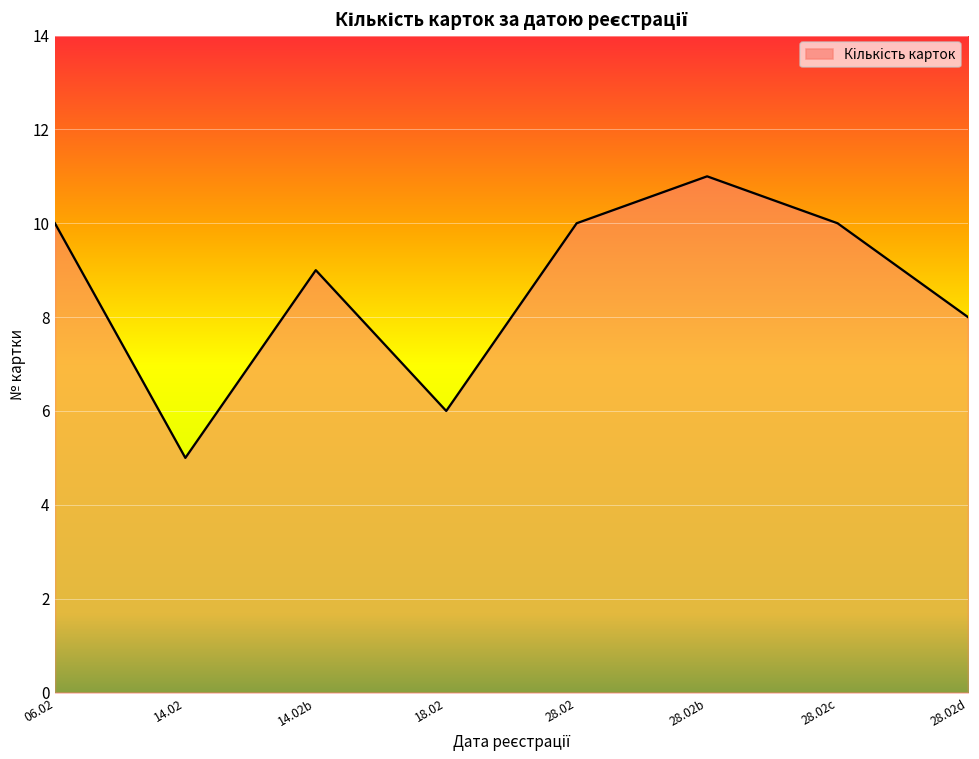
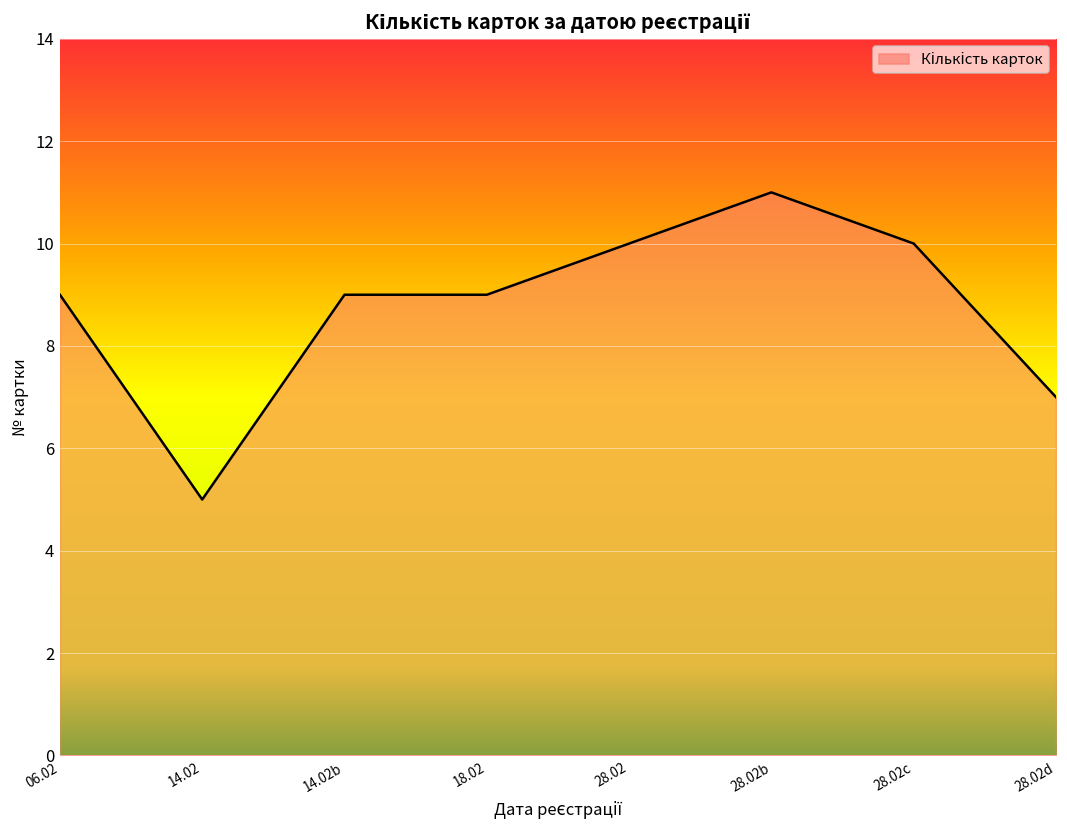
  {
-   "06.02": 10,
+   "06.02": 9,
    "14.02": 5,
    "14.02b": 9,
-   "18.02": 6,
+   "18.02": 9,
    "28.02": 10,
    "28.02b": 11,
    "28.02c": 10,
-   "28.02d": 8
+   "28.02d": 7
  }
